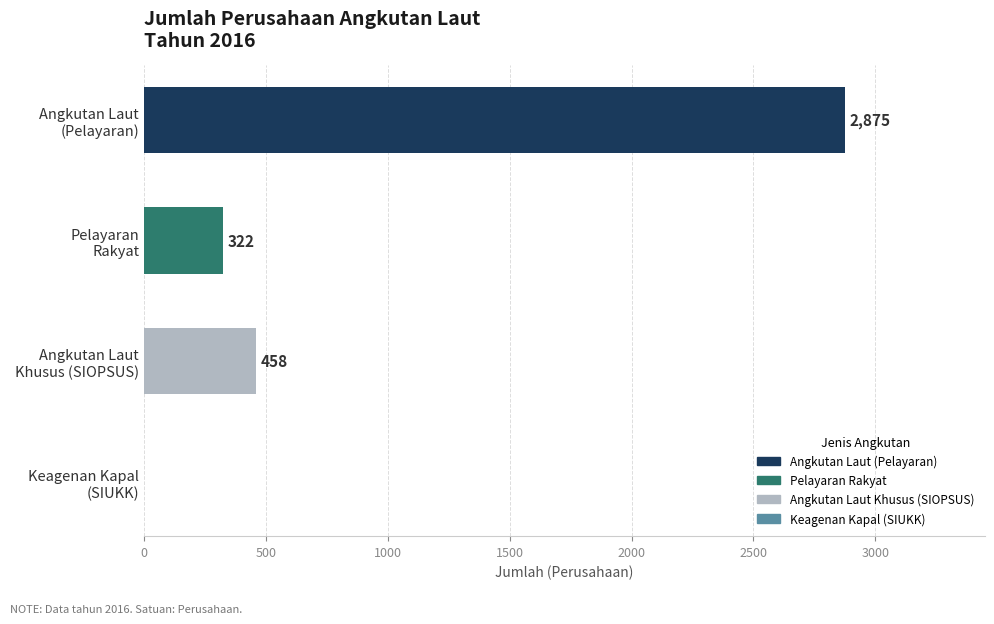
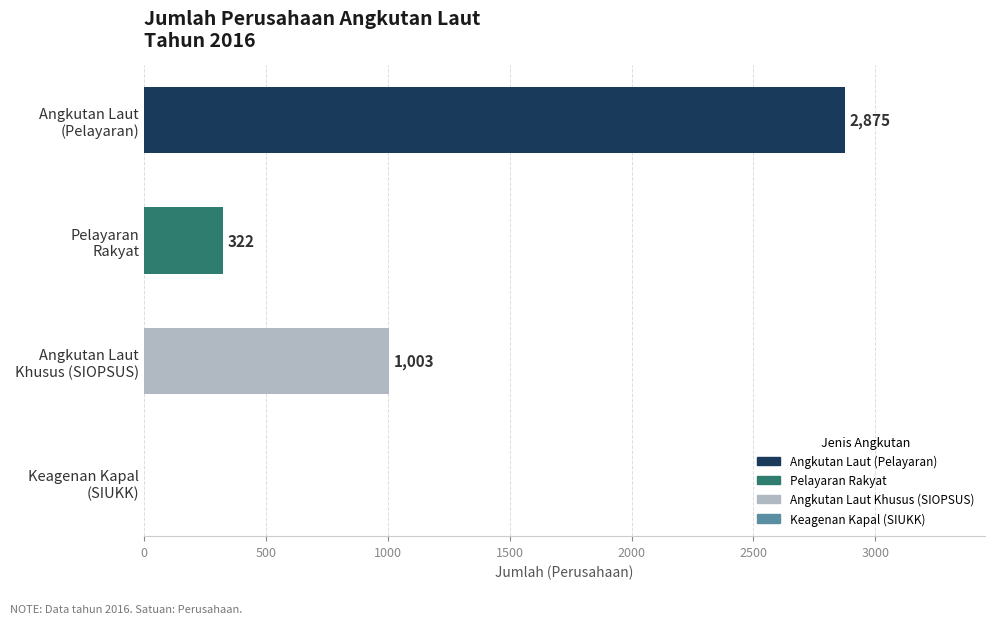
  {
    "Angkutan Laut (Pelayaran)": "2,875",
-   "Angkutan Laut Khusus (SIOPSUS)": "458"
+   "Angkutan Laut Khusus (SIOPSUS)": "1,003"
  }
